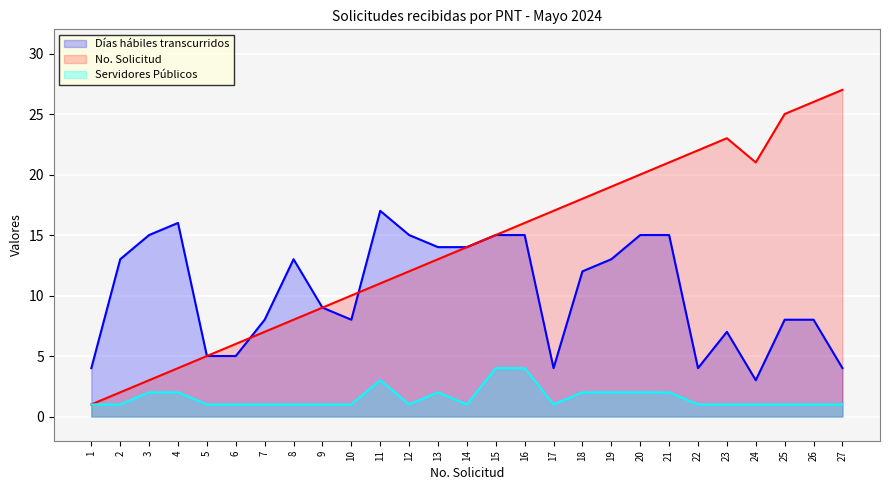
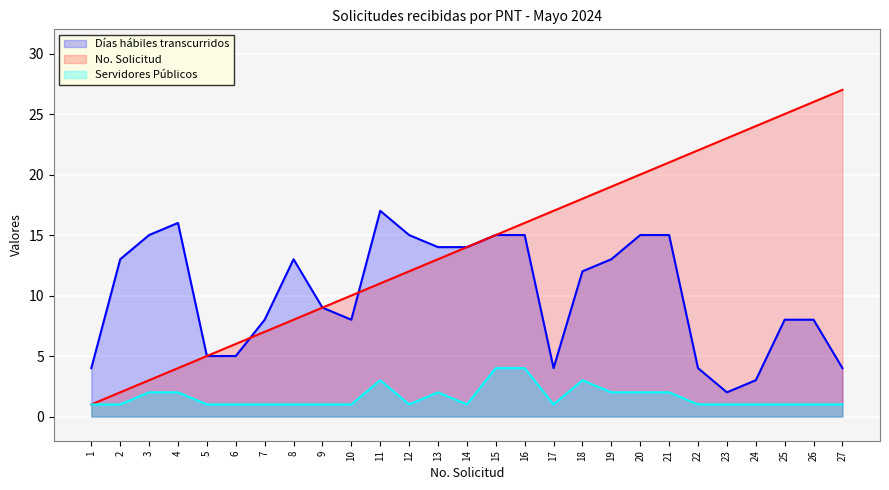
  {
    "Días hábiles transcurridos": {
      "1": 4,
      "2": 13,
      "3": 15,
      "4": 16,
      "6": 5,
      "7": 8,
      "8": 13,
      "10": 8,
      "11": 17,
      "12": 15,
      "13": 14,
      "16": 15,
      "17": 4,
      "18": 12,
      "19": 13,
      "20": 15,
      "21": 15,
      "22": 4,
-     "23": 7,
+     "23": 2,
      "24": 3,
      "25": 8,
      "26": 8,
      "27": 4
    },
    "No. Solicitud": {
      "2": 2,
      "3": 3,
      "4": 4,
      "6": 6,
      "7": 7,
      "8": 8,
      "10": 10,
      "11": 11,
      "12": 12,
      "13": 13,
      "16": 16,
      "17": 17,
      "18": 18,
      "19": 19,
      "20": 20,
      "21": 21,
      "22": 22,
      "23": 23,
-     "24": 21,
+     "24": 24,
      "25": 25,
      "26": 26,
      "27": 27
    },
    "Servidores Públicos": {
      "2": 1,
      "3": 2,
      "4": 2,
      "5": 1,
      "6": 1,
      "7": 1,
      "8": 1,
      "9": 1,
      "10": 1,
      "11": 3,
      "12": 1,
      "13": 2,
      "14": 1,
      "15": 4,
      "16": 4,
      "17": 1,
-     "18": 2,
+     "18": 3,
      "19": 2,
      "20": 2,
      "21": 2,
      "22": 1,
      "23": 1,
      "24": 1,
      "25": 1,
      "26": 1,
      "27": 1
    }
  }
